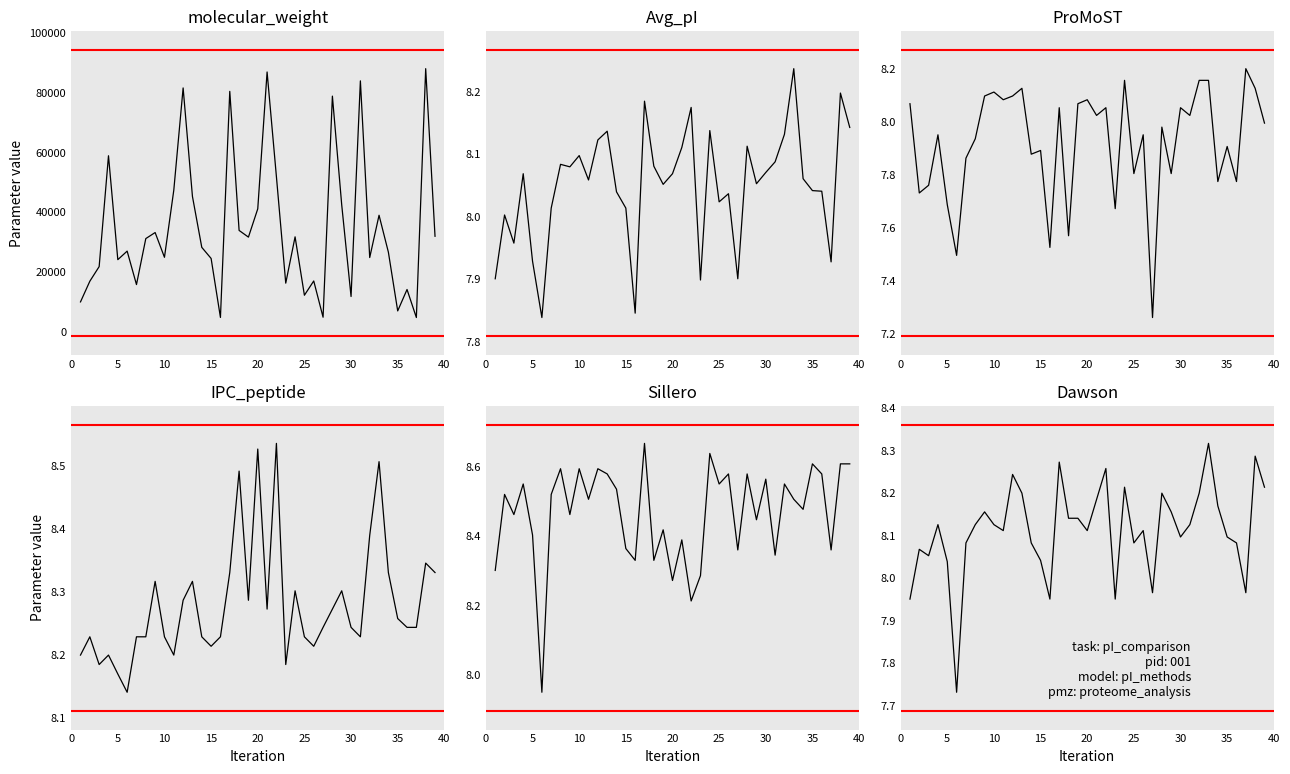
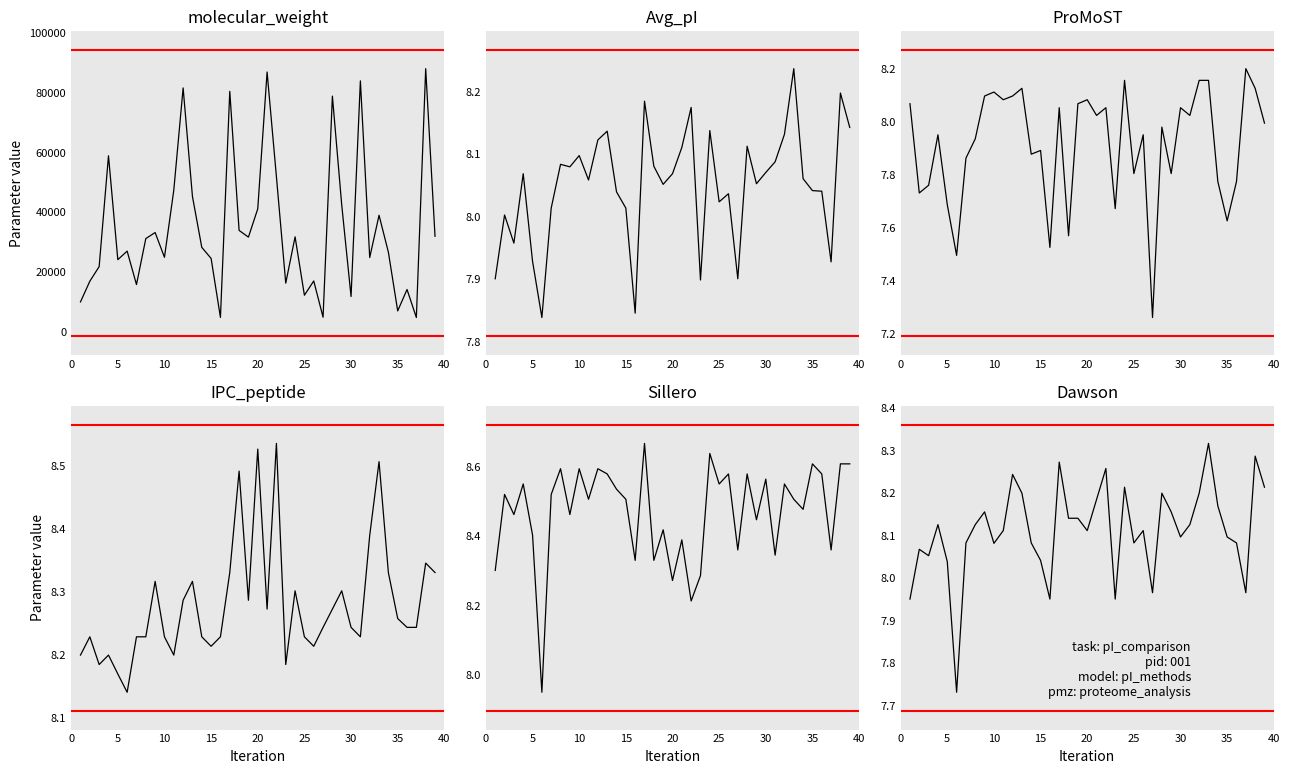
  {
    "molecular_weight": {
      "5": 24000,
      "10": 25000,
      "15": 25000,
      "20": 41000,
      "25": 12000,
      "30": 12000,
      "35": 7000
    },
    "Avg_pI": {
      "5": 7.93,
      "10": 8.10,
      "15": 8.01,
      "20": 8.07,
      "25": 8.02,
      "30": 8.07,
      "35": 8.04
    },
    "ProMoST": {
      "5": 7.69,
      "10": 8.11,
      "15": 7.89,
      "20": 8.08,
      "25": 7.81,
      "30": 8.05,
-     "35": 7.91
+     "35": 7.63
    },
    "IPC_peptide": {
      "5": 8.17,
      "10": 8.23,
      "15": 8.21,
      "20": 8.53,
      "25": 8.23,
      "30": 8.24,
      "35": 8.26
    },
    "Sillero": {
      "5": 8.40,
      "10": 8.60,
-     "15": 8.37,
+     "15": 8.51,
      "20": 8.27,
      "25": 8.55,
      "30": 8.57,
      "35": 8.61
    },
    "Dawson": {
      "5": 8.04,
-     "10": 8.13,
+     "10": 8.08,
      "15": 8.04,
      "20": 8.11,
      "25": 8.08,
      "30": 8.10,
      "35": 8.10
    }
  }
